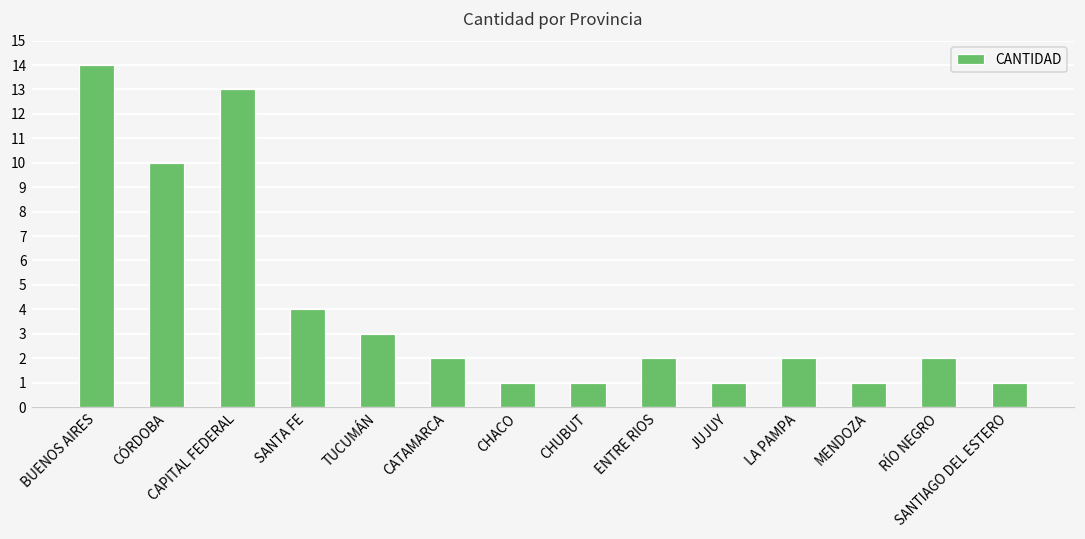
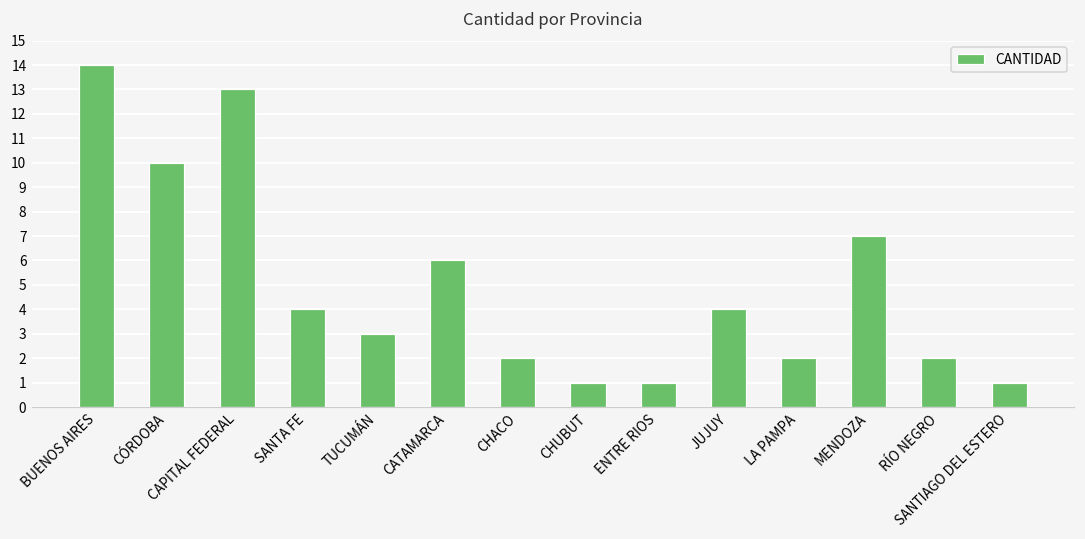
  {
    "BUENOS AIRES": 14,
    "CÓRDOBA": 10,
    "CAPITAL FEDERAL": 13,
    "SANTA FE": 4,
    "TUCUMÁN": 3,
-   "CATAMARCA": 2,
-   "CHACO": 1,
+   "CATAMARCA": 6,
+   "CHACO": 2,
    "CHUBUT": 1,
-   "ENTRE RIOS": 2,
-   "JUJUY": 1,
+   "ENTRE RIOS": 1,
+   "JUJUY": 4,
    "LA PAMPA": 2,
-   "MENDOZA": 1,
+   "MENDOZA": 7,
    "RÍO NEGRO": 2,
    "SANTIAGO DEL ESTERO": 1
  }
